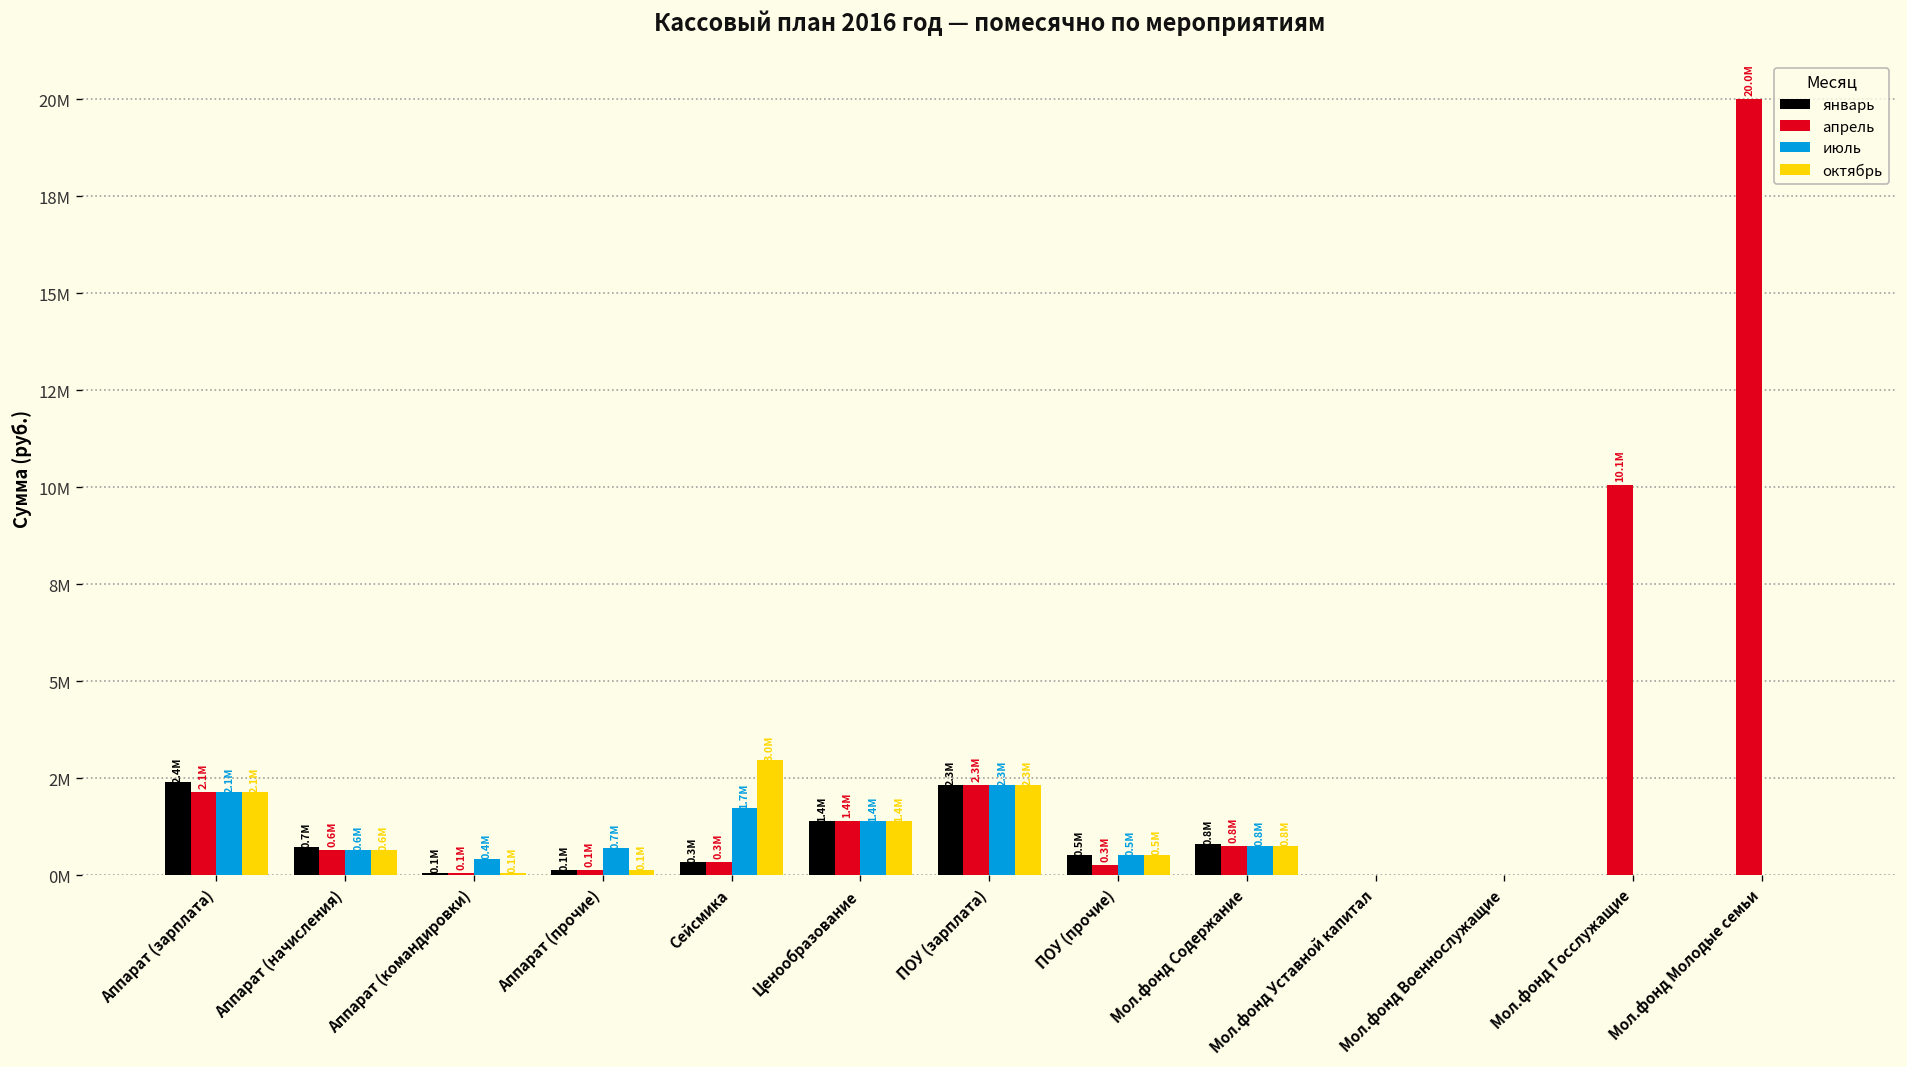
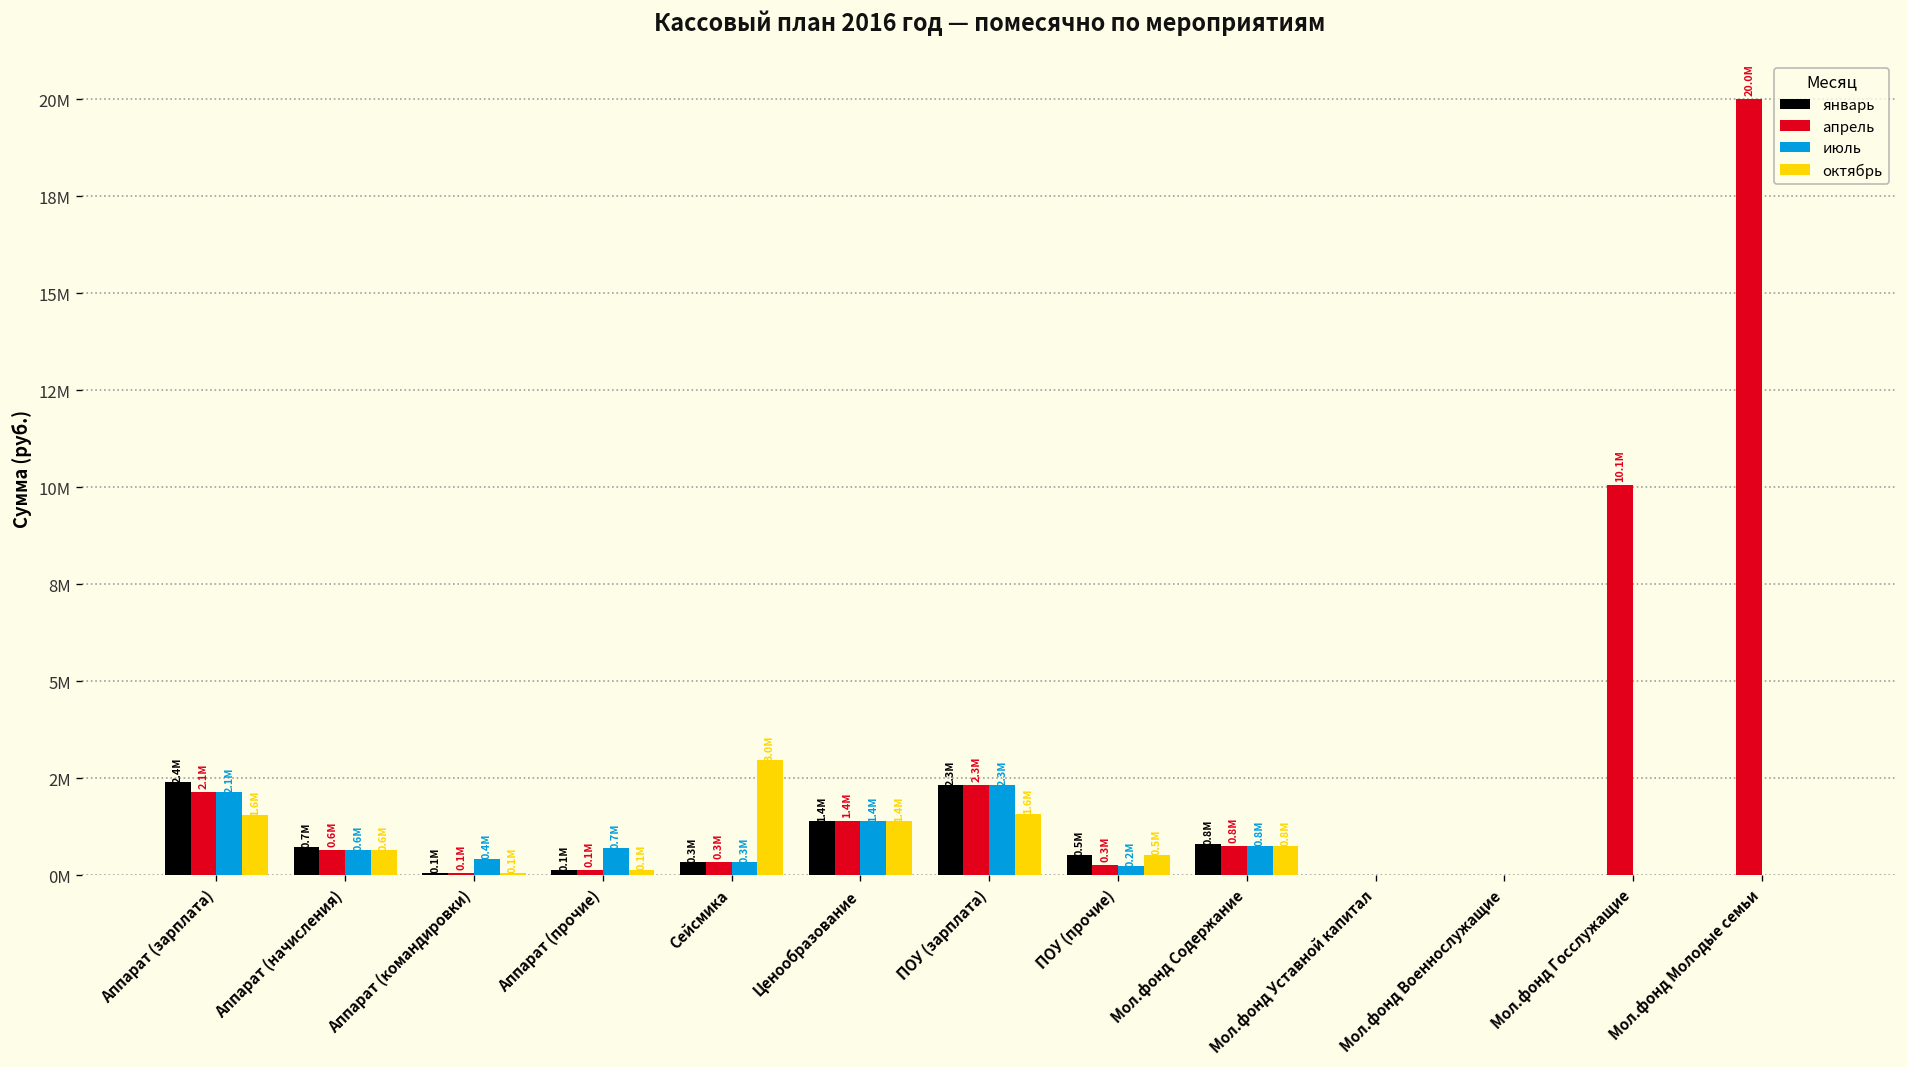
  {
    "январь": {
      "Аппарат (зарплата)": "2.4M",
      "Аппарат (начисления)": "0.7M",
      "Аппарат (командировки)": "0.1M",
      "Аппарат (прочие)": "0.1M",
      "Сейсмика": "0.3M",
      "Ценообразование": "1.4M",
      "ПОУ (зарплата)": "2.3M",
      "ПОУ (прочие)": "0.5M",
      "Мол.фонд Содержание": "0.8M"
    },
    "апрель": {
      "Аппарат (зарплата)": "2.1M",
      "Аппарат (начисления)": "0.6M",
      "Аппарат (командировки)": "0.1M",
      "Аппарат (прочие)": "0.1M",
      "Сейсмика": "0.3M",
      "Ценообразование": "1.4M",
      "ПОУ (зарплата)": "2.3M",
      "ПОУ (прочие)": "0.3M",
      "Мол.фонд Содержание": "0.8M",
      "Мол.фонд Госслужащие": "10.1M",
      "Мол.фонд Молодые семьи": "20.0M"
    },
    "июль": {
      "Аппарат (зарплата)": "2.1M",
      "Аппарат (начисления)": "0.6M",
      "Аппарат (командировки)": "0.4M",
      "Аппарат (прочие)": "0.7M",
-     "Сейсмика": "1.7M",
+     "Сейсмика": "0.3M",
      "Ценообразование": "1.4M",
      "ПОУ (зарплата)": "2.3M",
-     "ПОУ (прочие)": "0.5M",
+     "ПОУ (прочие)": "0.2M",
      "Мол.фонд Содержание": "0.8M"
    },
    "октябрь": {
-     "Аппарат (зарплата)": "2.1M",
+     "Аппарат (зарплата)": "1.6M",
      "Аппарат (начисления)": "0.6M",
      "Аппарат (командировки)": "0.1M",
      "Аппарат (прочие)": "0.1M",
      "Сейсмика": "3.0M",
      "Ценообразование": "1.4M",
-     "ПОУ (зарплата)": "2.3M",
+     "ПОУ (зарплата)": "1.6M",
      "ПОУ (прочие)": "0.5M",
      "Мол.фонд Содержание": "0.8M"
    }
  }
